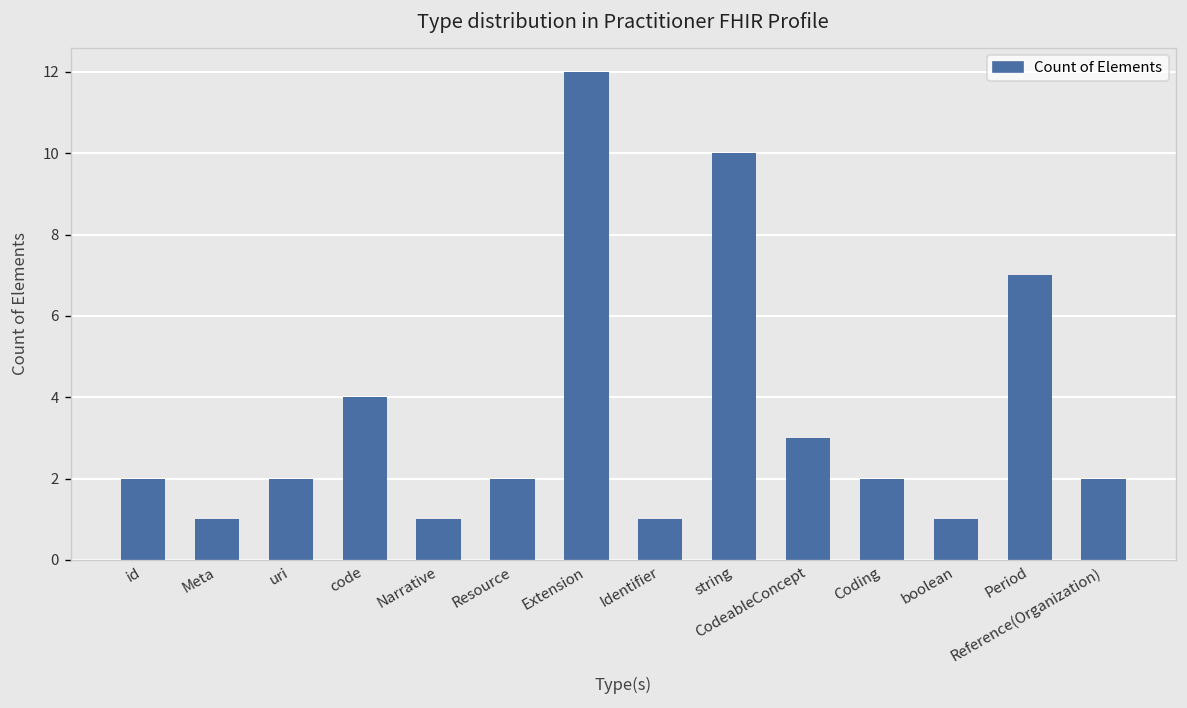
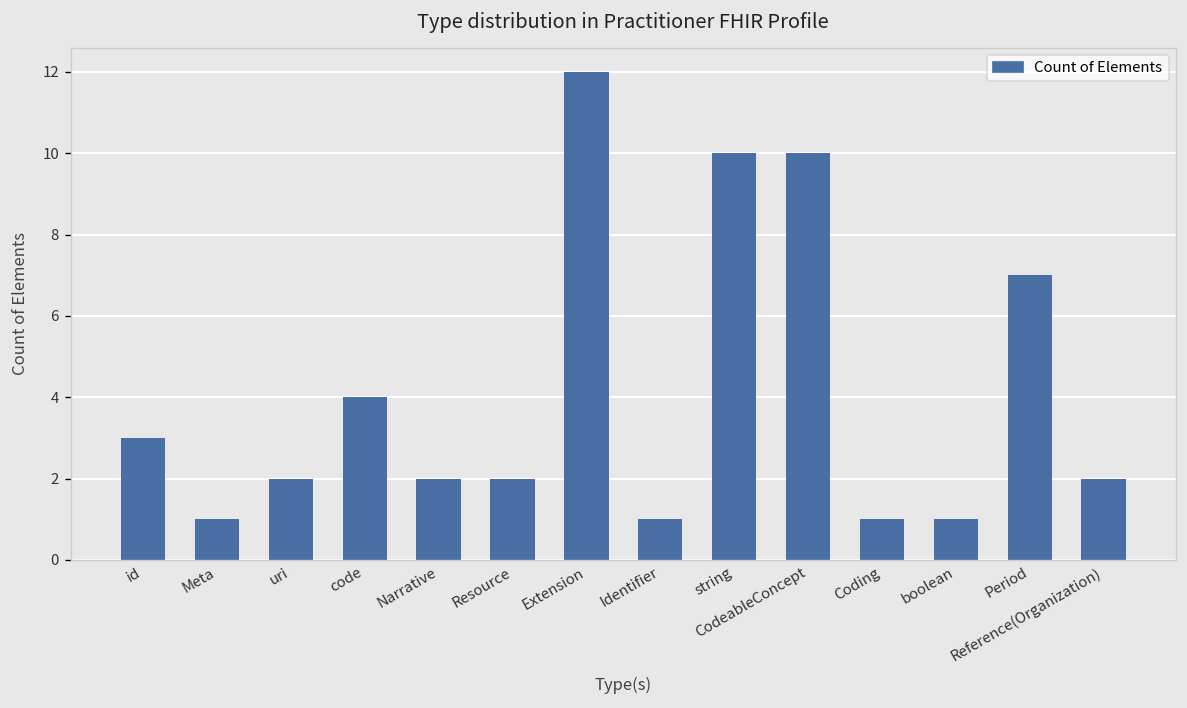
  {
-   "id": 2,
+   "id": 3,
    "Meta": 1,
    "uri": 2,
    "code": 4,
-   "Narrative": 1,
+   "Narrative": 2,
    "Resource": 2,
    "Extension": 12,
    "Identifier": 1,
    "string": 10,
-   "CodeableConcept": 3,
-   "Coding": 2,
+   "CodeableConcept": 10,
+   "Coding": 1,
    "boolean": 1,
    "Period": 7,
    "Reference(Organization)": 2
  }
